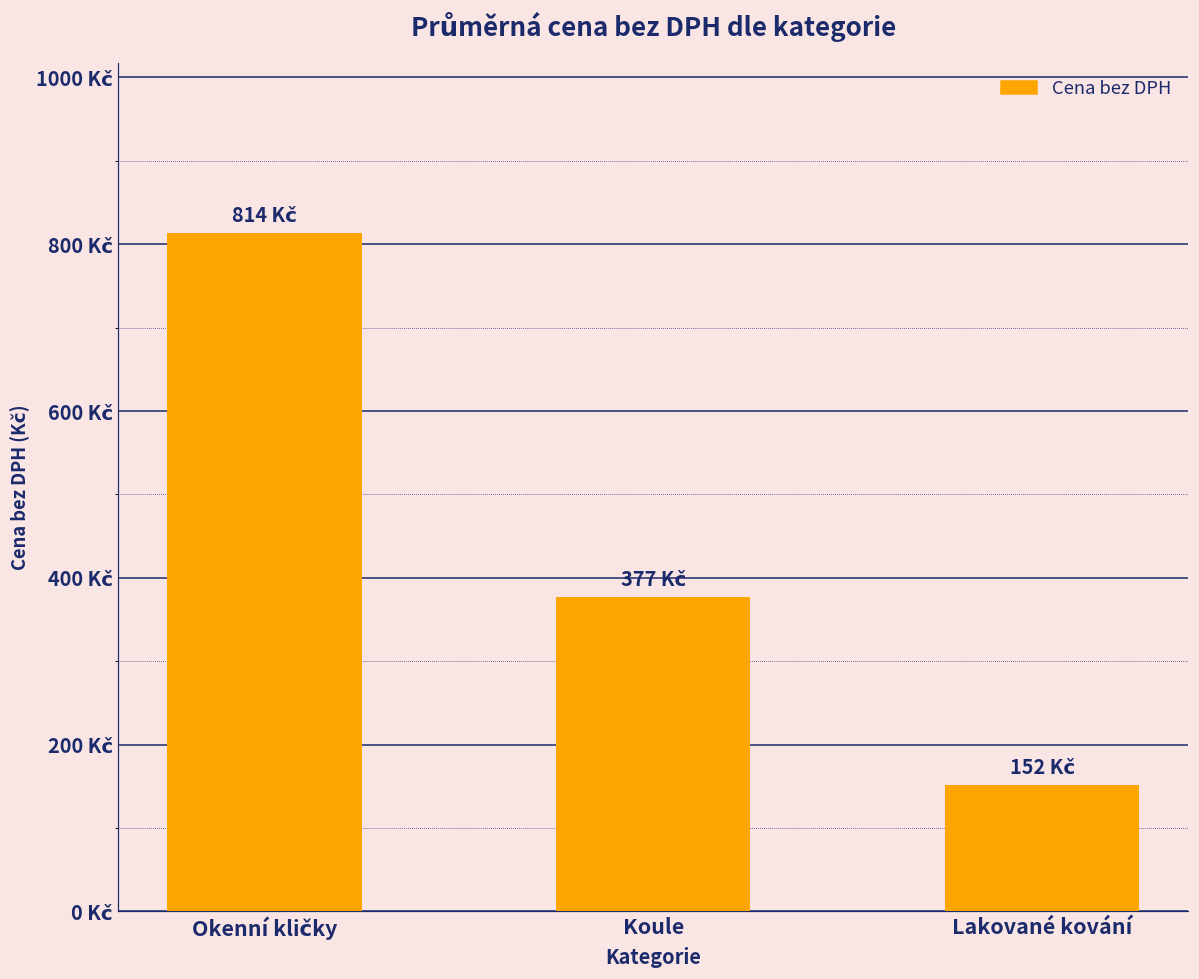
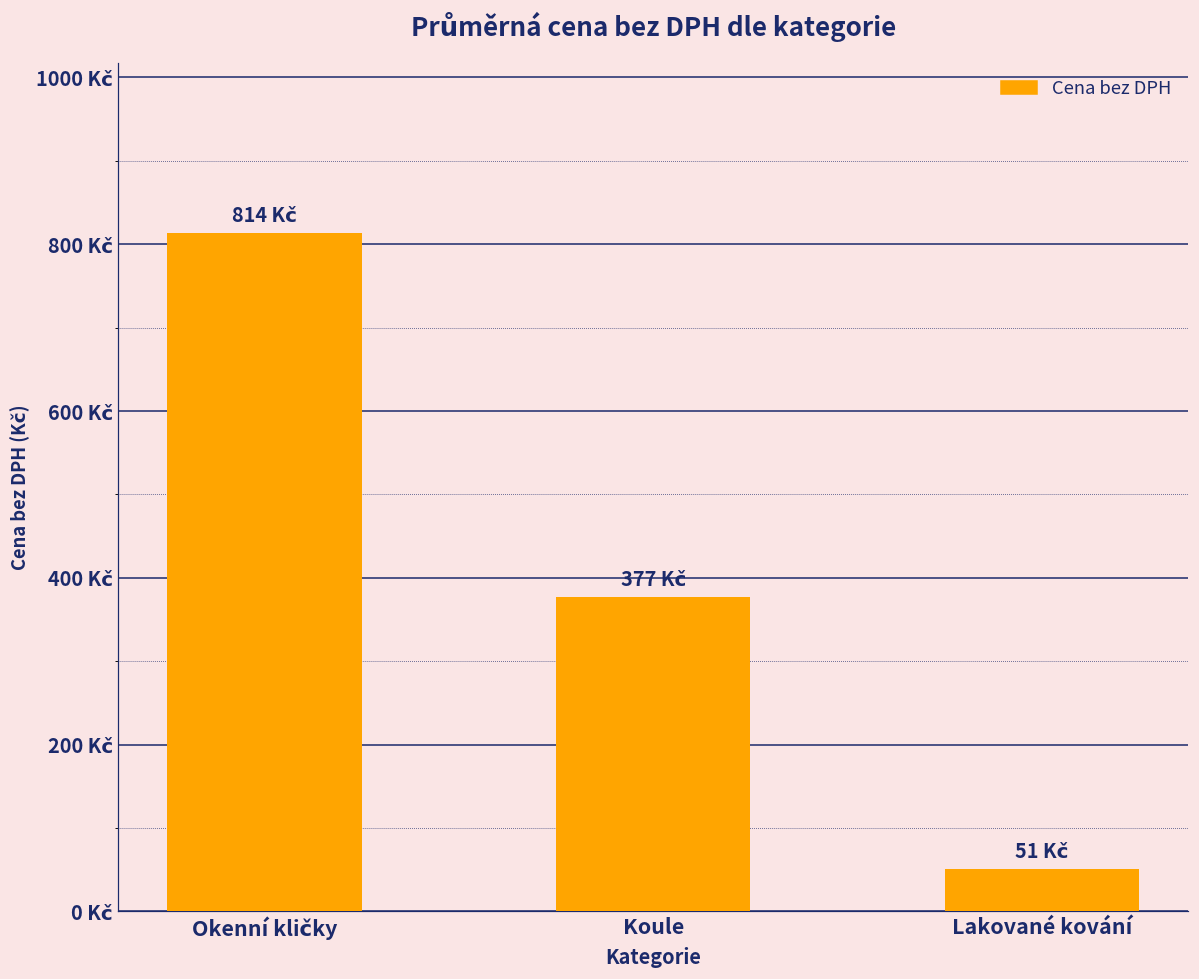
  {
    "Okenní kličky": 814,
    "Koule": 377,
-   "Lakované kování": 152
+   "Lakované kování": 51
  }
